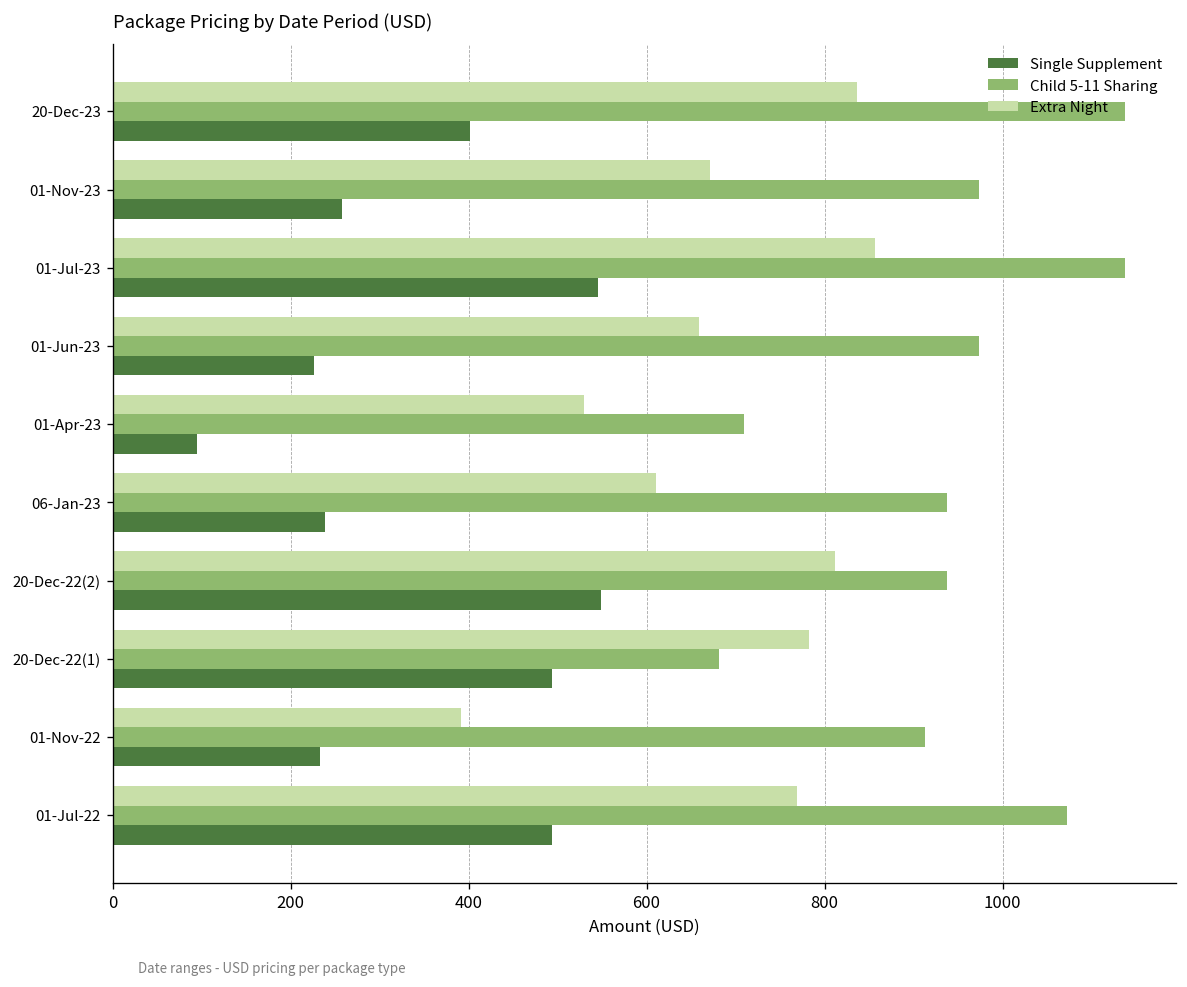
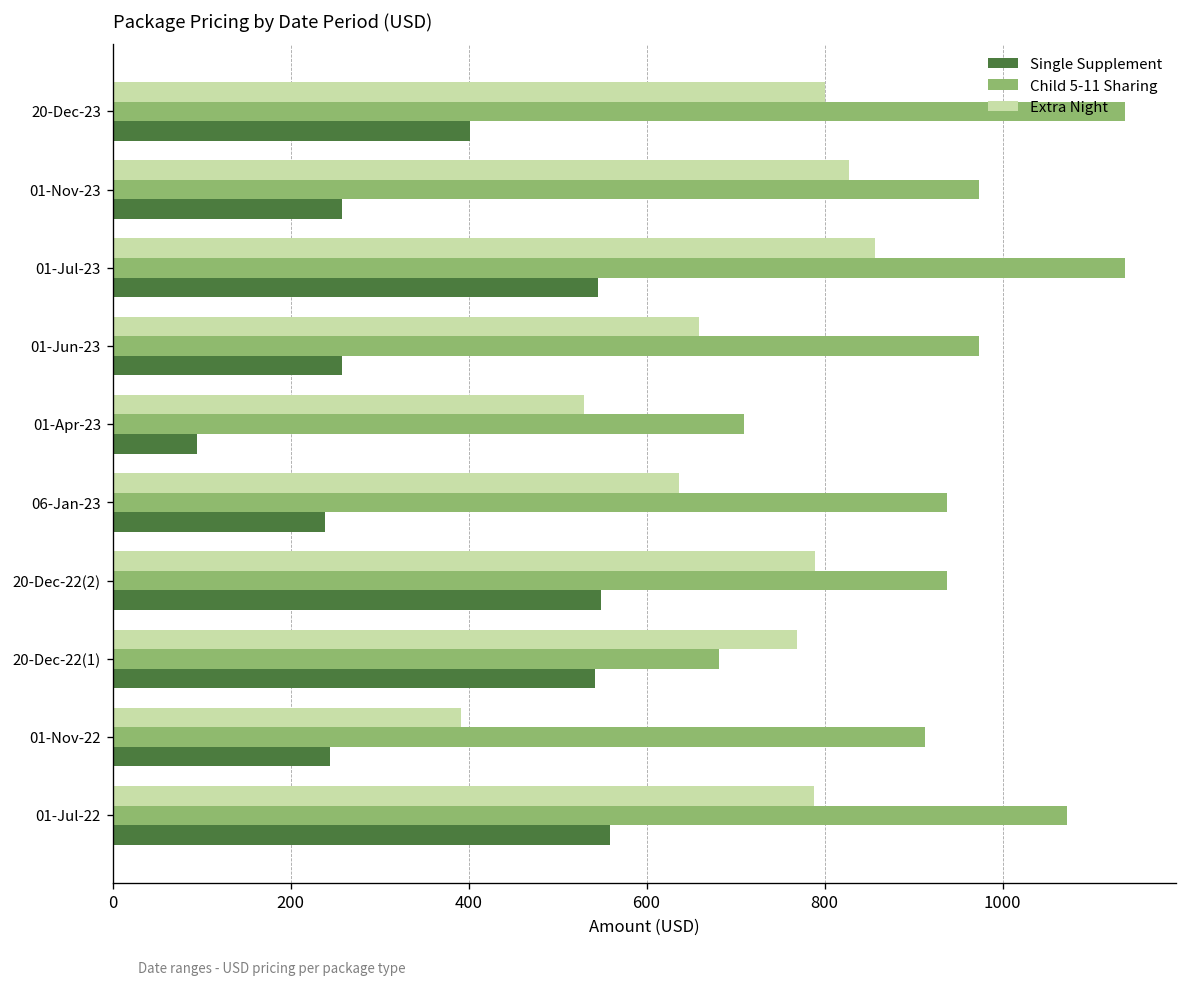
  {
    "Single Supplement": {
      "20-Dec-23": 400,
      "01-Nov-23": 260,
      "01-Jul-23": 550,
-     "01-Jun-23": 230,
+     "01-Jun-23": 260,
      "01-Apr-23": 100,
      "06-Jan-23": 240,
      "20-Dec-22(2)": 550,
-     "20-Dec-22(1)": 490,
-     "01-Nov-22": 230,
-     "01-Jul-22": 490
+     "20-Dec-22(1)": 540,
+     "01-Nov-22": 240,
+     "01-Jul-22": 560
    },
    "Child 5-11 Sharing": {
      "20-Dec-23": 1140,
      "01-Nov-23": 970,
      "01-Jul-23": 1140,
      "01-Jun-23": 970,
      "01-Apr-23": 710,
      "06-Jan-23": 940,
      "20-Dec-22(2)": 940,
      "20-Dec-22(1)": 680,
      "01-Nov-22": 910,
      "01-Jul-22": 1070
    },
    "Extra Night": {
-     "20-Dec-23": 840,
-     "01-Nov-23": 670,
+     "20-Dec-23": 800,
+     "01-Nov-23": 830,
      "01-Jul-23": 860,
      "01-Jun-23": 660,
      "01-Apr-23": 530,
-     "06-Jan-23": 610,
-     "20-Dec-22(2)": 810,
-     "20-Dec-22(1)": 780,
+     "06-Jan-23": 640,
+     "20-Dec-22(2)": 790,
+     "20-Dec-22(1)": 770,
      "01-Nov-22": 390,
-     "01-Jul-22": 770
+     "01-Jul-22": 790
    }
  }
